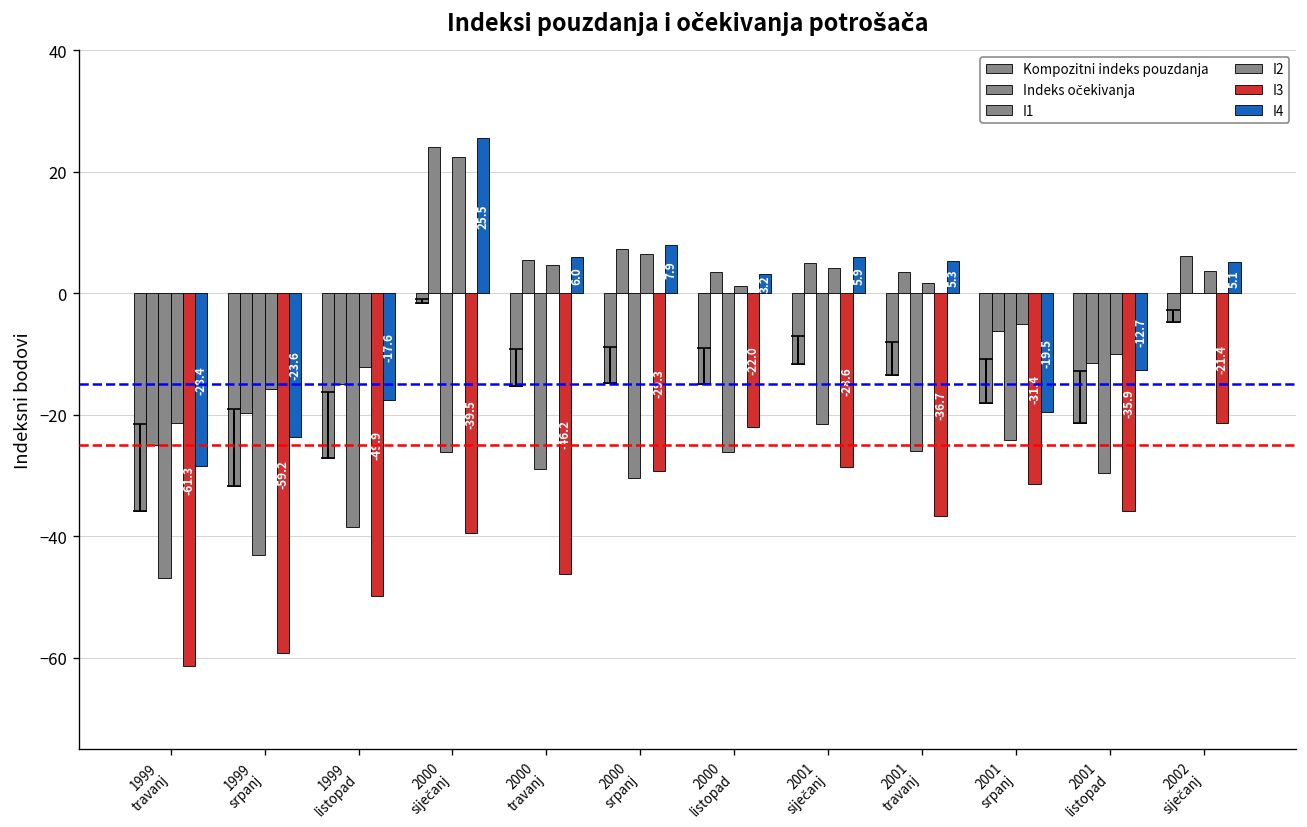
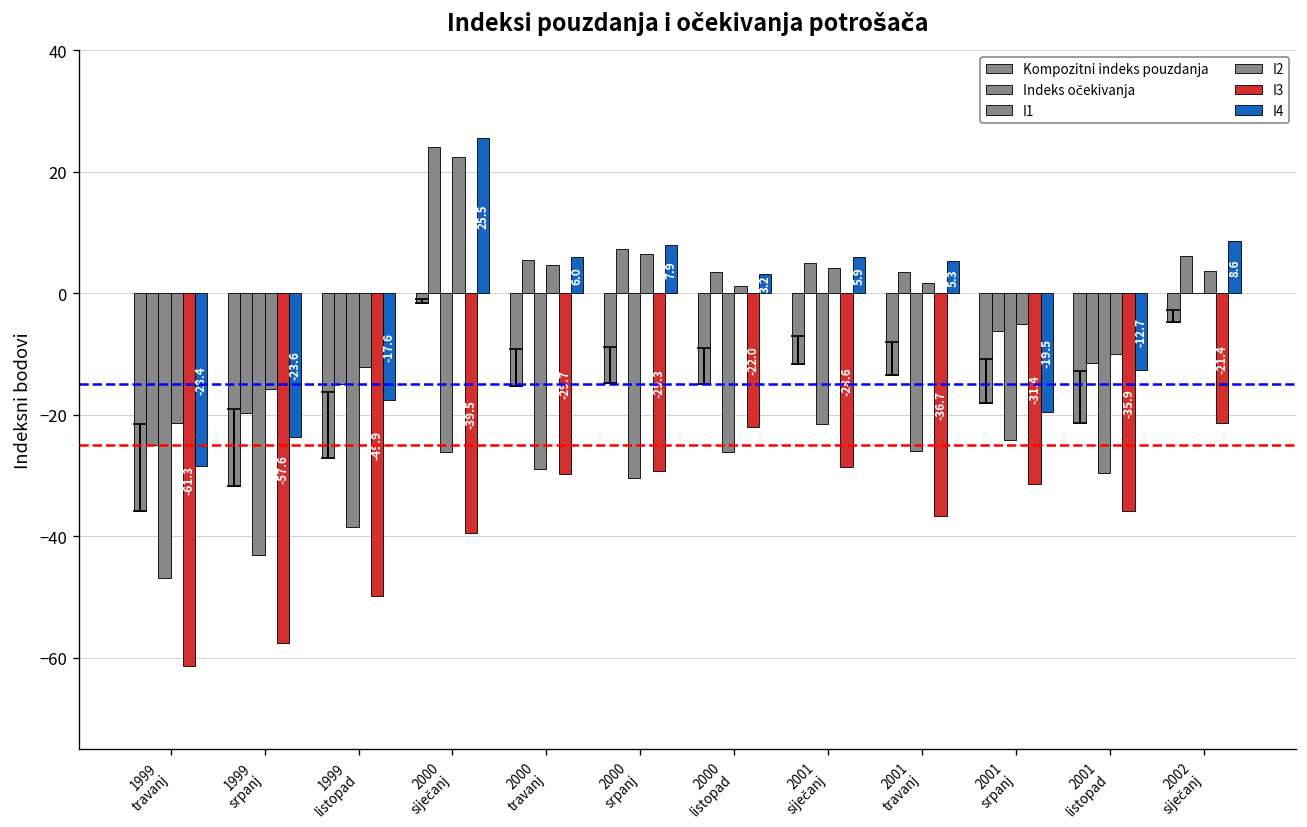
  {
    "I3": {
      "1999 travanj": -61.3,
-     "1999 srpanj": -59.2,
+     "1999 srpanj": -57.6,
      "1999 listopad": -49.9,
      "2000 siječanj": -39.5,
-     "2000 travanj": -46.2,
+     "2000 travanj": -29.7,
      "2000 srpanj": -29.3,
      "2000 listopad": -22.0,
      "2001 siječanj": -28.6,
      "2001 travanj": -36.7,
      "2001 srpanj": -31.4,
      "2001 listopad": -35.9,
      "2002 siječanj": -21.4
    },
    "I4": {
      "1999 travanj": -28.4,
      "1999 srpanj": -23.6,
      "1999 listopad": -17.6,
      "2000 siječanj": 25.5,
      "2000 travanj": 6.0,
      "2000 srpanj": 7.9,
      "2000 listopad": 3.2,
      "2001 siječanj": 5.9,
      "2001 travanj": 5.3,
      "2001 srpanj": -19.5,
      "2001 listopad": -12.7,
-     "2002 siječanj": 5.1
+     "2002 siječanj": 8.6
    }
  }
